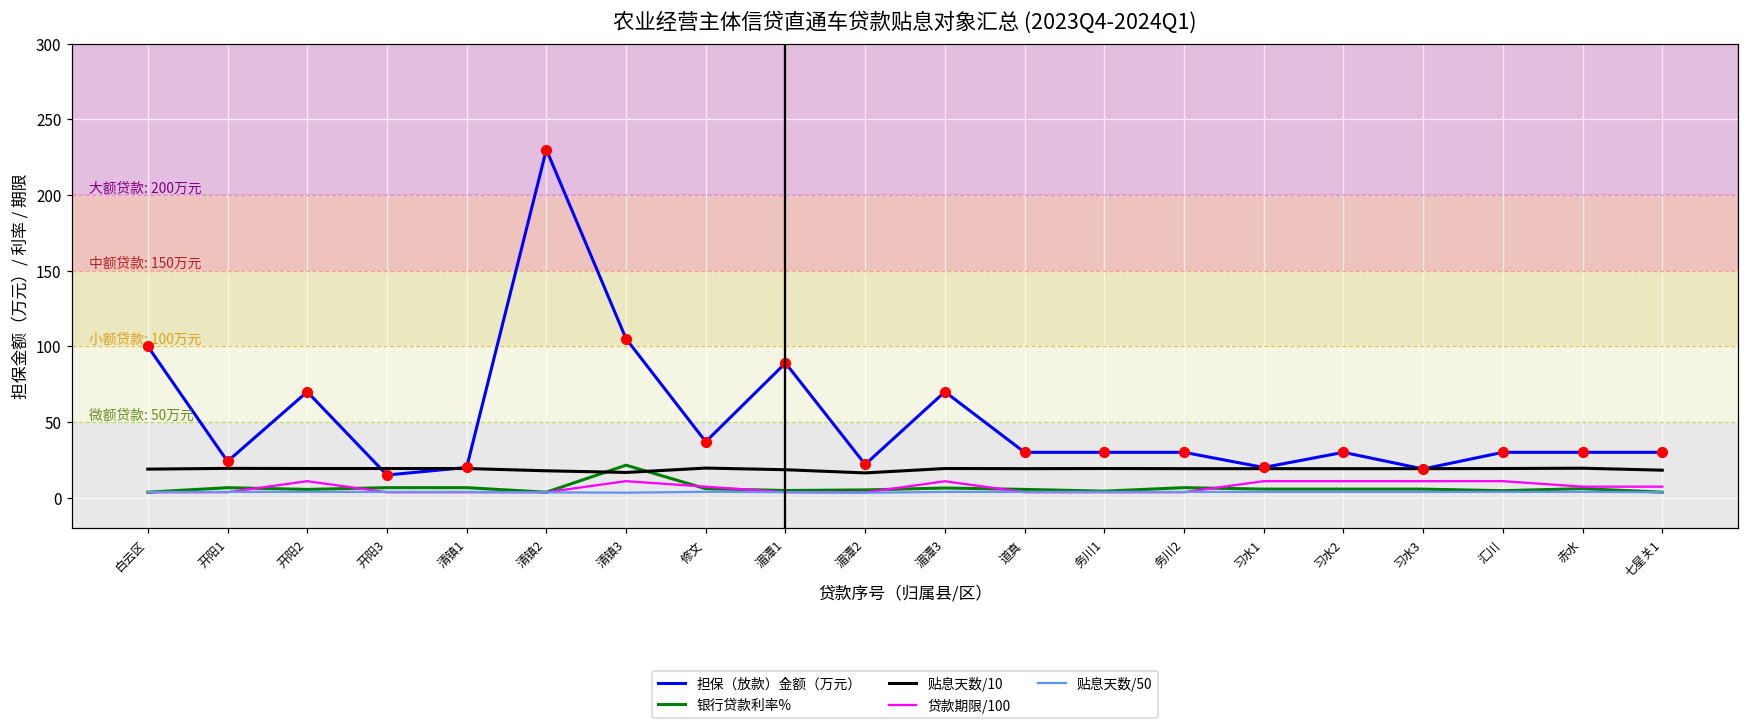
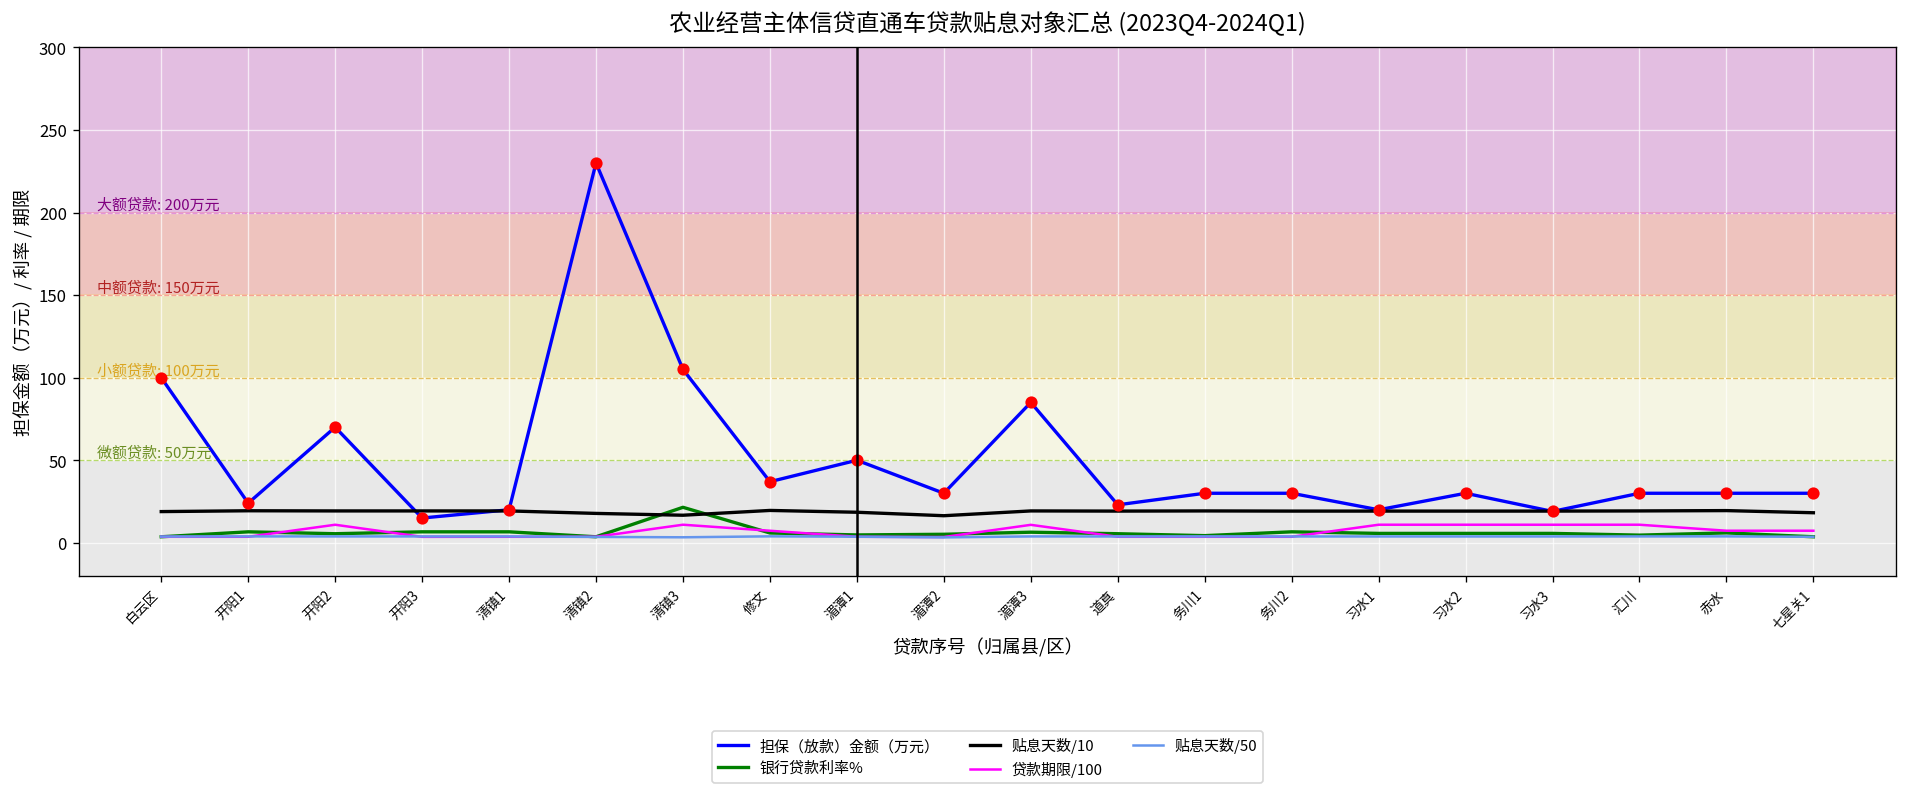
  {
    "担保（放款）金额（万元）": {
      "开阳1": 24,
      "开阳2": 70,
      "开阳3": 15,
      "清镇2": 230,
      "清镇3": 105,
      "修文": 37,
-     "湄潭1": 89,
-     "湄潭2": 22,
-     "湄潭3": 70,
-     "道真": 30,
+     "湄潭1": 50,
+     "湄潭2": 30,
+     "湄潭3": 85,
+     "道真": 23,
      "务川1": 30,
      "务川2": 30,
      "习水2": 30,
      "汇川": 30,
      "赤水": 30,
      "七星关1": 30
    },
    "银行贷款利率%": {
      "开阳1": 7,
      "开阳3": 7,
      "清镇1": 7,
      "清镇3": 22,
      "湄潭3": 6,
      "务川2": 7,
      "习水1": 6,
      "习水2": 6,
      "习水3": 6
    },
    "贴息天数/10": {
      "白云区": 19,
      "开阳1": 19,
      "开阳2": 19,
      "开阳3": 19,
      "清镇2": 18,
      "清镇3": 17,
      "修文": 20,
      "湄潭1": 19,
      "湄潭2": 16,
      "湄潭3": 19,
      "道真": 19,
      "务川1": 19,
      "务川2": 19,
      "习水2": 19,
      "汇川": 19,
      "赤水": 20,
      "七星关1": 18
    },
    "贷款期限/100": {
      "开阳2": 11,
      "清镇3": 11,
      "湄潭3": 11,
      "习水1": 11,
      "习水2": 11,
      "习水3": 11,
      "汇川": 11,
      "七星关1": 7
    },
    "贴息天数/50": {
      "清镇3": 3,
      "修文": 4,
      "湄潭3": 4,
      "习水1": 4,
      "习水2": 4,
      "习水3": 4,
      "赤水": 4
    }
  }
